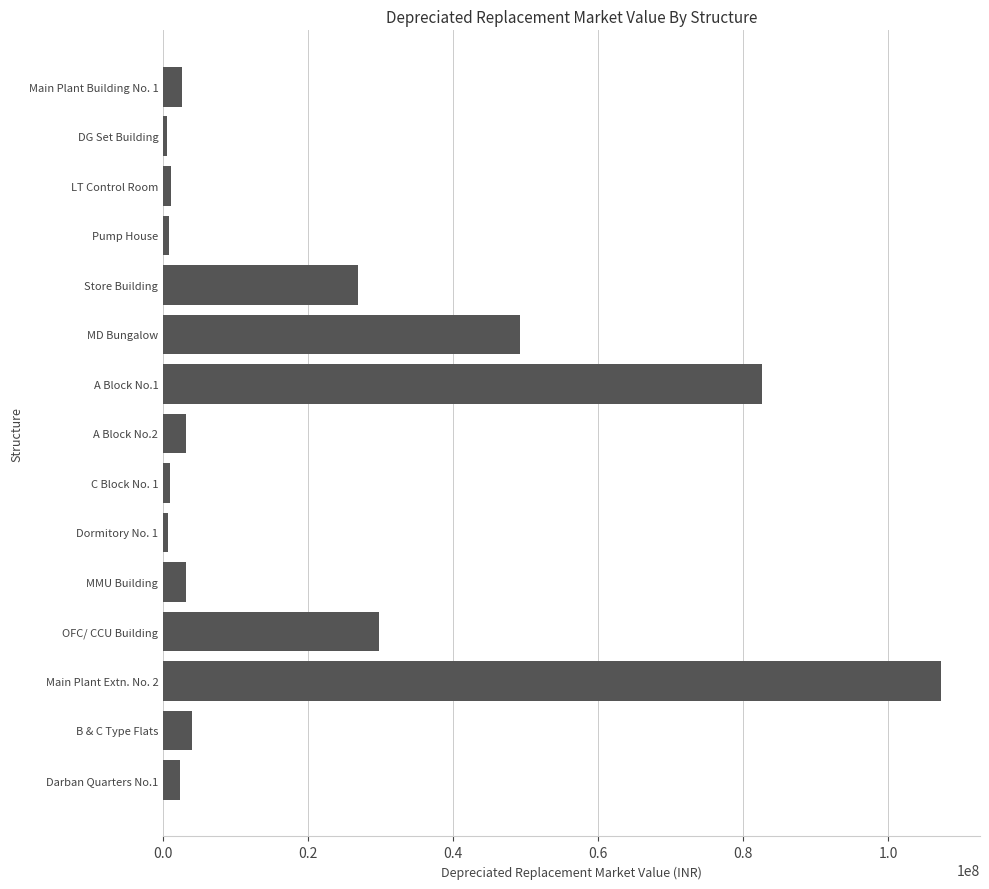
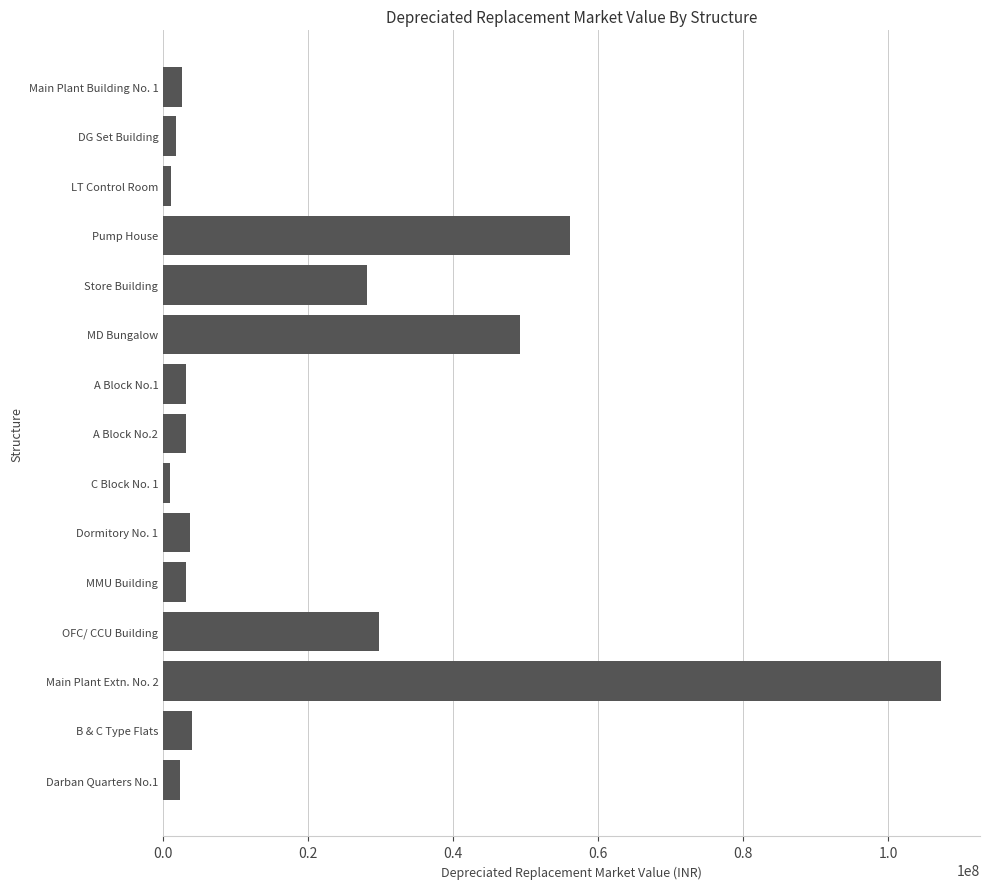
  {
    "Main Plant Building No. 1": 3000000,
-   "DG Set Building": 1000000,
+   "DG Set Building": 2000000,
    "LT Control Room": 1000000,
-   "Pump House": 1000000,
-   "Store Building": 27000000,
+   "Pump House": 56000000,
+   "Store Building": 28000000,
    "MD Bungalow": 49000000,
-   "A Block No.1": 83000000,
+   "A Block No.1": 3000000,
    "A Block No.2": 3000000,
    "C Block No. 1": 1000000,
-   "Dormitory No. 1": 1000000,
+   "Dormitory No. 1": 4000000,
    "MMU Building": 3000000,
    "OFC/ CCU Building": 30000000,
    "Main Plant Extn. No. 2": 107000000,
    "B & C Type Flats": 4000000,
    "Darban Quarters No.1": 2000000
  }
